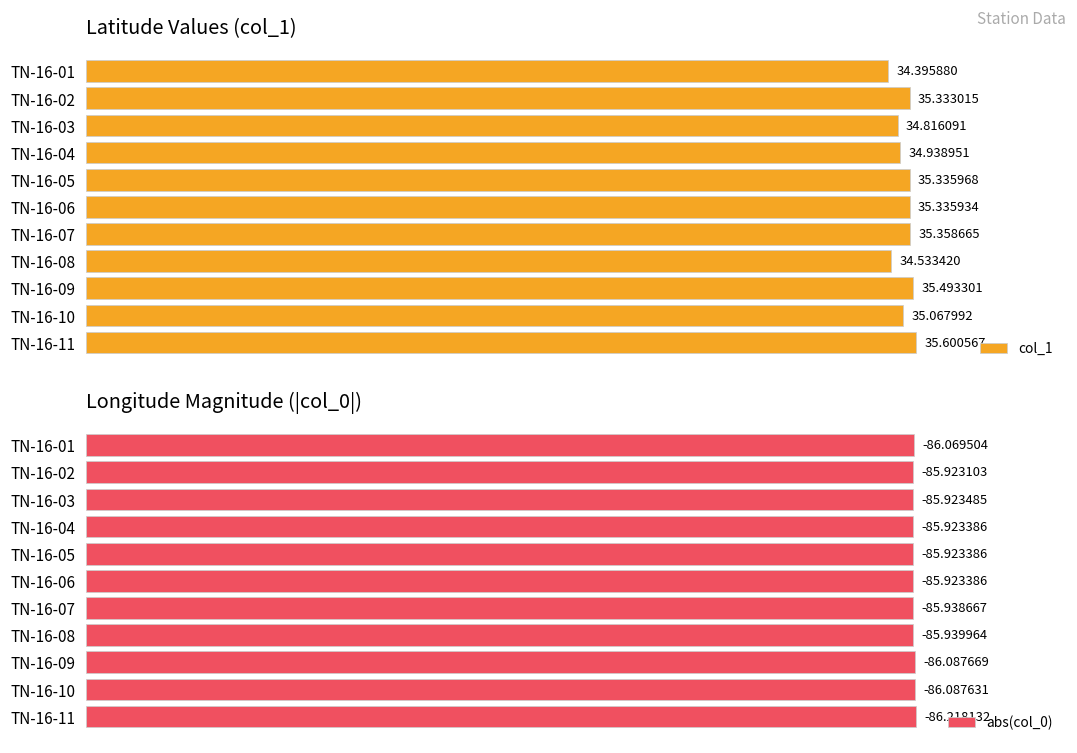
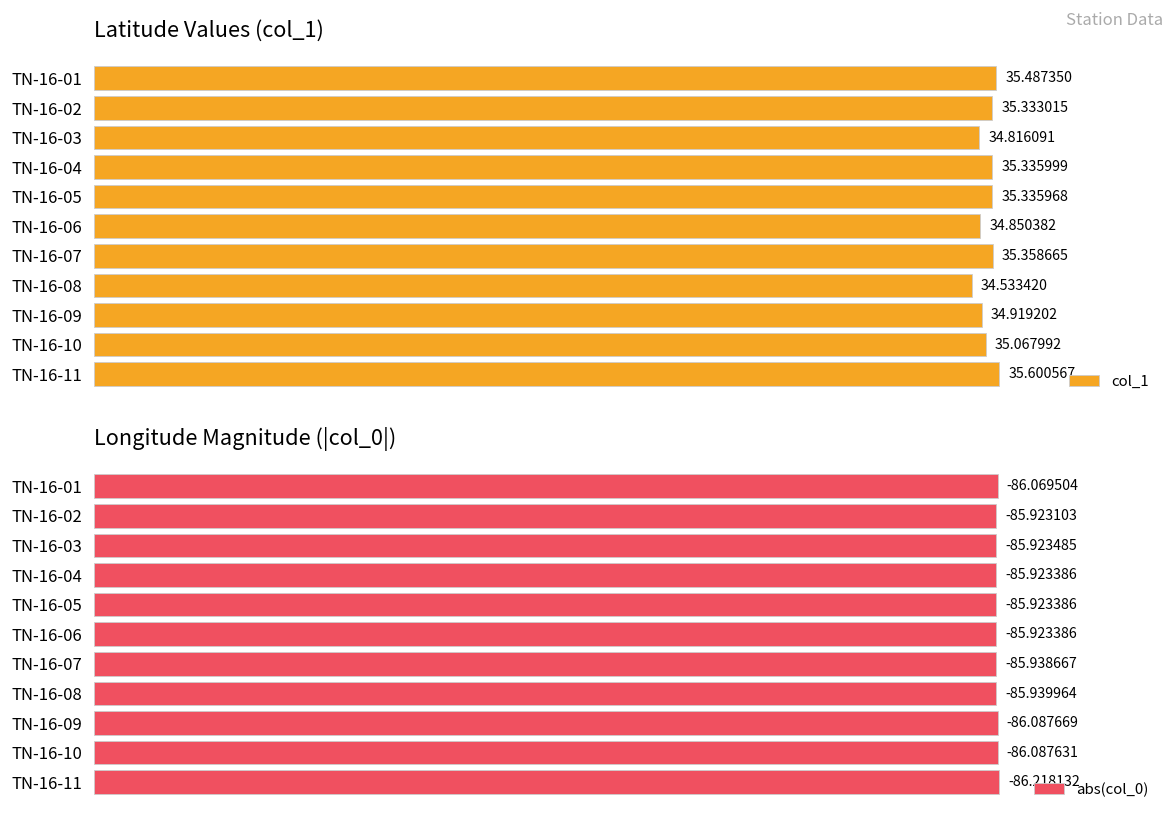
  {
    "Latitude Values (col_1)": {
-     "TN-16-01": 34.395880,
+     "TN-16-01": 35.487350,
      "TN-16-02": 35.333015,
      "TN-16-03": 34.816091,
-     "TN-16-04": 34.938951,
+     "TN-16-04": 35.335999,
      "TN-16-05": 35.335968,
-     "TN-16-06": 35.335934,
+     "TN-16-06": 34.850382,
      "TN-16-07": 35.358665,
      "TN-16-08": 34.533420,
-     "TN-16-09": 35.493301,
+     "TN-16-09": 34.919202,
      "TN-16-10": 35.067992,
      "TN-16-11": 35.600567
    }
  }
